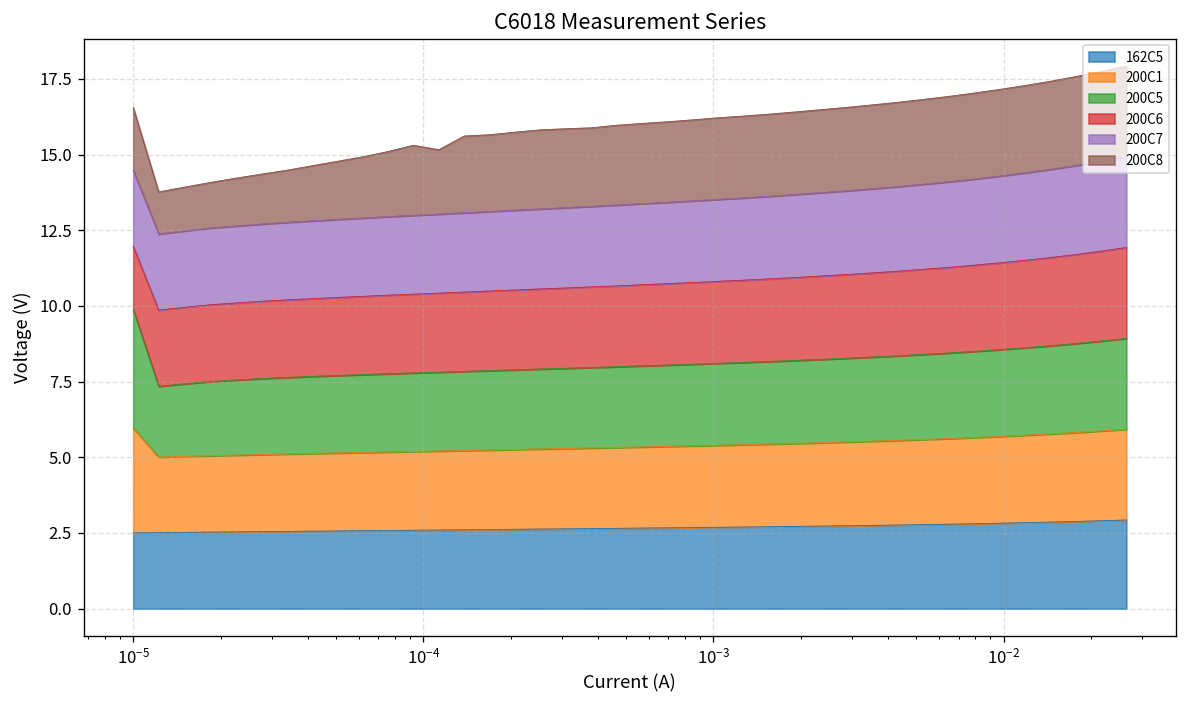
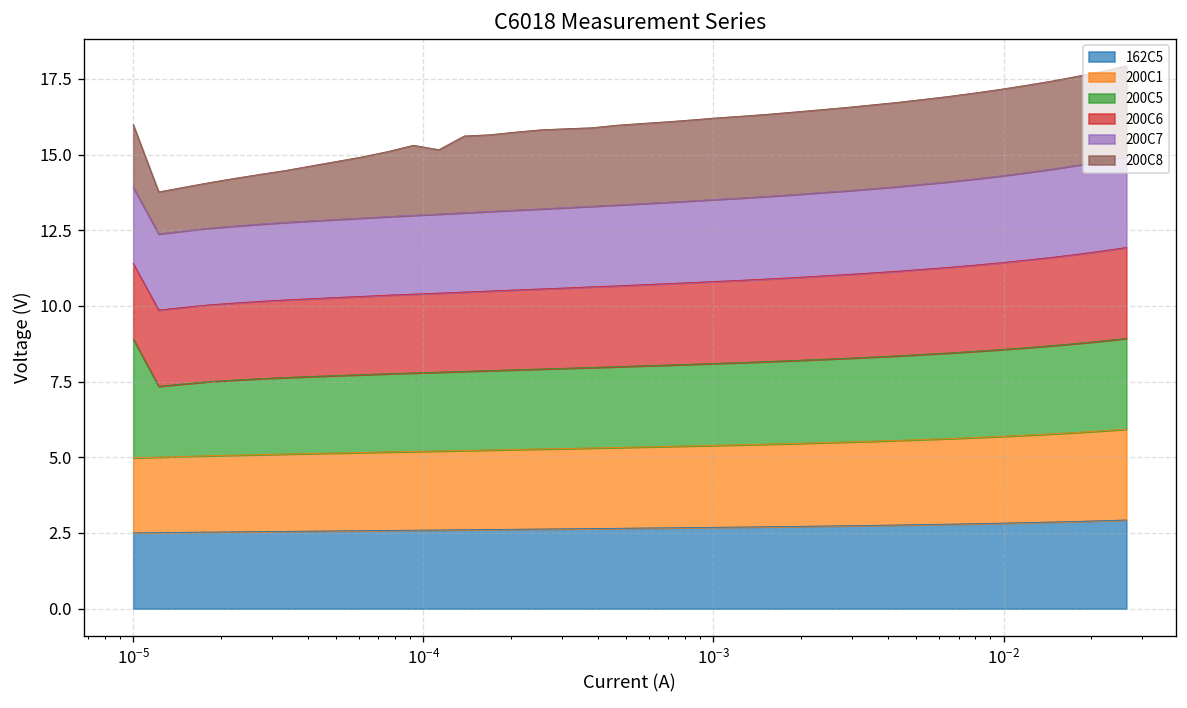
  {
    "162C5": {
      "10^-5": 2.5
    },
    "200C1": {
-     "10^-5": 3.5
+     "10^-5": 2.5
    },
    "200C5": {
      "10^-5": 3.9
    },
    "200C6": {
-     "10^-5": 2.1
+     "10^-5": 2.5
    },
    "200C7": {
      "10^-5": 2.5
    },
    "200C8": {
      "10^-5": 2.1
    }
  }
